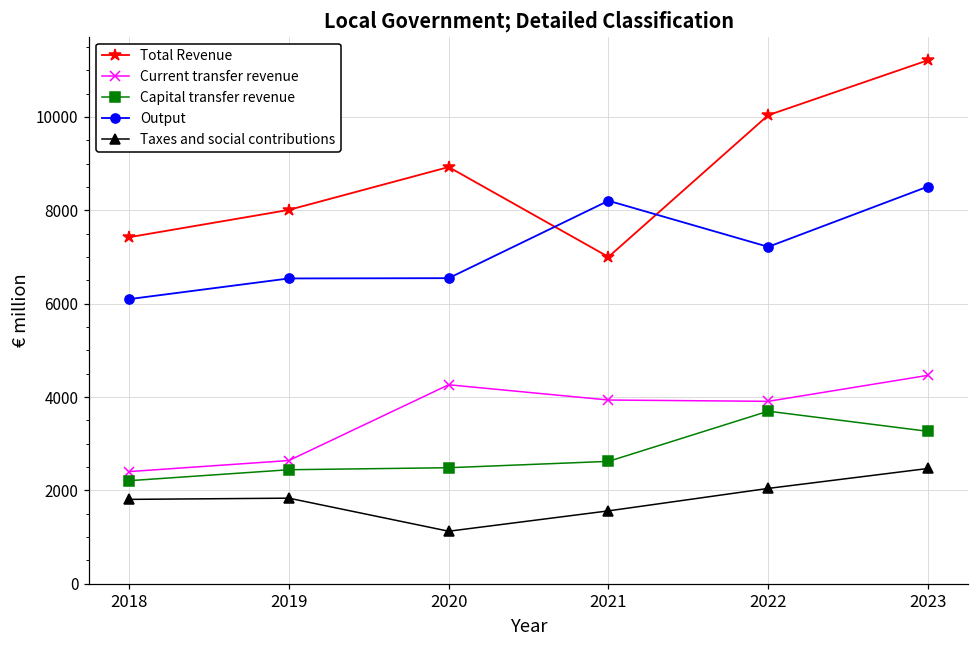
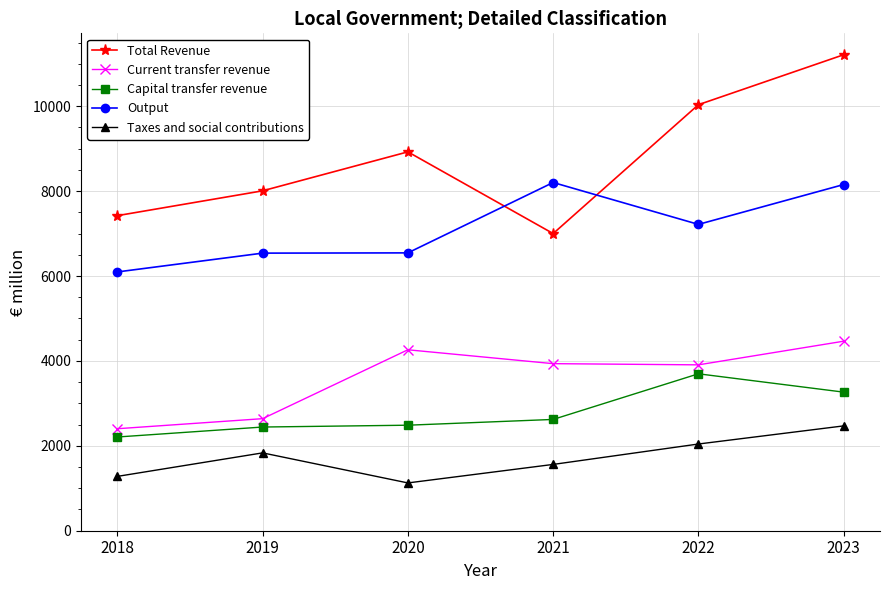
  {
    "Total Revenue": {
      "2018": 7400,
      "2019": 8000,
      "2020": 8900,
      "2021": 7000,
      "2022": 10000,
      "2023": 11200
    },
    "Current transfer revenue": {
      "2018": 2400,
      "2019": 2600,
      "2020": 4300,
      "2021": 3900,
      "2022": 3900,
      "2023": 4500
    },
    "Capital transfer revenue": {
      "2018": 2200,
      "2019": 2400,
      "2020": 2500,
      "2021": 2600,
      "2022": 3700,
      "2023": 3300
    },
    "Output": {
      "2018": 6100,
      "2019": 6500,
      "2020": 6500,
      "2021": 8200,
      "2022": 7200,
-     "2023": 8500
+     "2023": 8200
    },
    "Taxes and social contributions": {
-     "2018": 1800,
+     "2018": 1300,
      "2019": 1800,
      "2020": 1100,
      "2021": 1600,
      "2022": 2000,
      "2023": 2500
    }
  }
